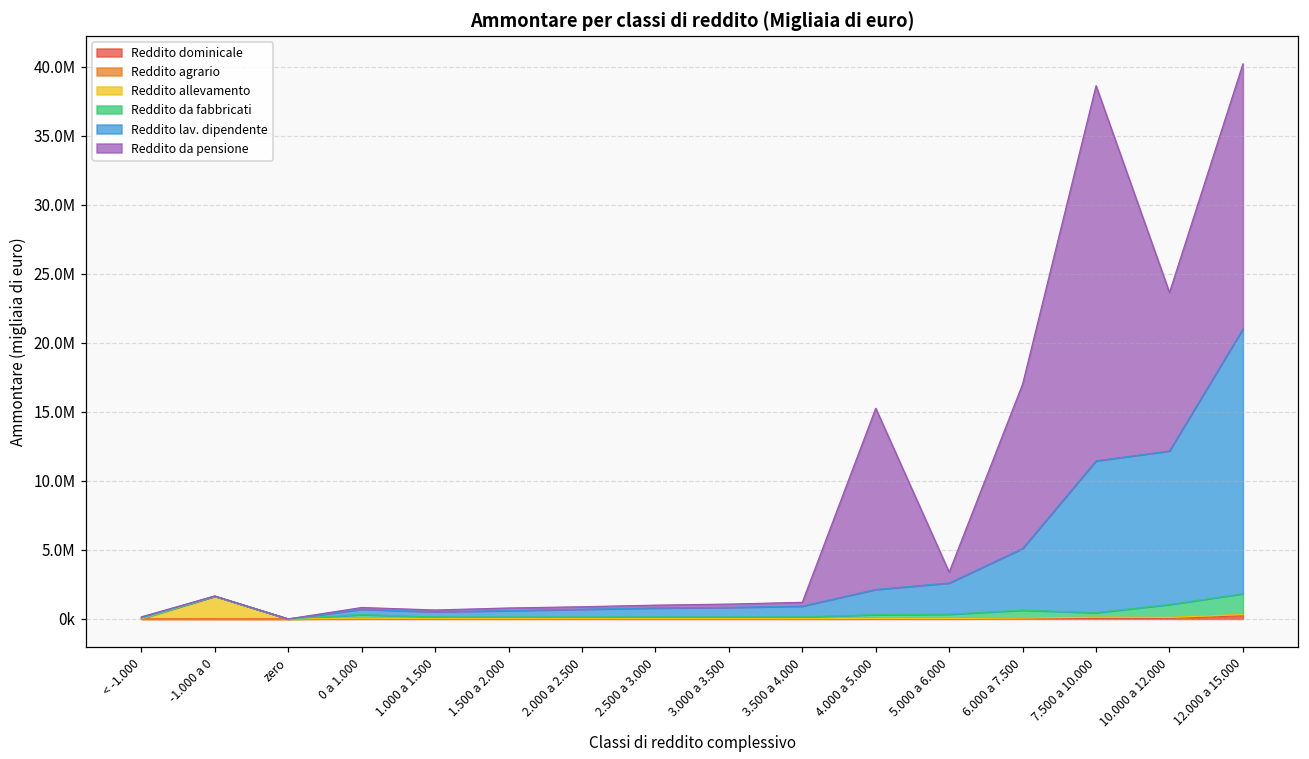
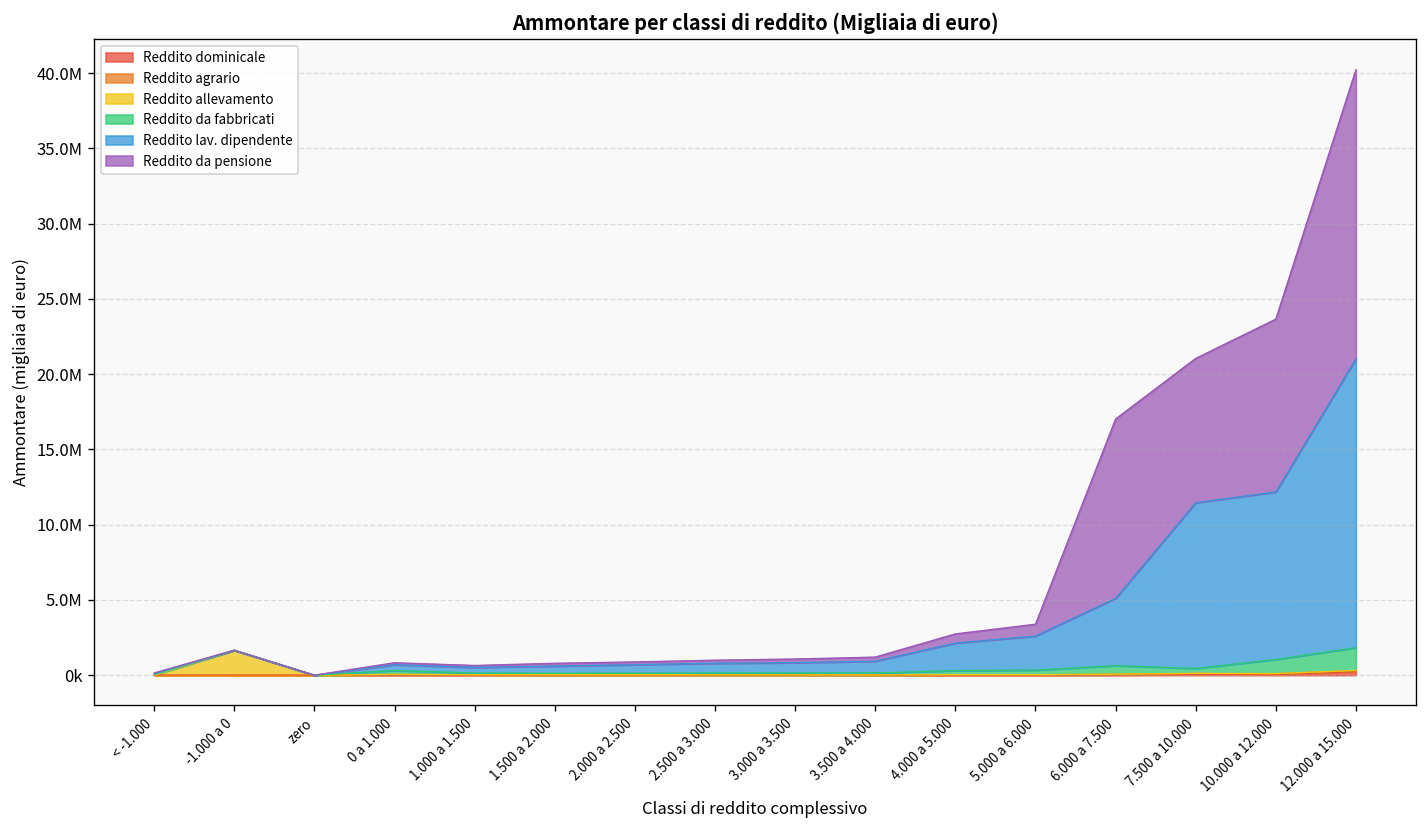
  {
    "Reddito da fabbricati": {
      "0 a 1.000": 300000,
      "4.000 a 5.000": 300000,
      "5.000 a 6.000": 300000,
      "6.000 a 7.500": 600000,
      "7.500 a 10.000": 300000,
      "10.000 a 12.000": 900000,
      "12.000 a 15.000": 1500000
    },
    "Reddito lav. dipendente": {
      "2.500 a 3.000": 600000,
      "3.000 a 3.500": 700000,
      "3.500 a 4.000": 800000,
      "4.000 a 5.000": 1800000,
      "5.000 a 6.000": 2300000,
      "6.000 a 7.500": 4500000,
      "7.500 a 10.000": 11000000,
      "10.000 a 12.000": 11100000,
      "12.000 a 15.000": 19200000
    },
    "Reddito da pensione": {
      "2.500 a 3.000": 200000,
      "3.000 a 3.500": 200000,
      "3.500 a 4.000": 300000,
-     "4.000 a 5.000": 13100000,
+     "4.000 a 5.000": 600000,
      "5.000 a 6.000": 800000,
      "6.000 a 7.500": 11900000,
-     "7.500 a 10.000": 27200000,
+     "7.500 a 10.000": 9600000,
      "10.000 a 12.000": 11500000,
      "12.000 a 15.000": 19200000
    }
  }
